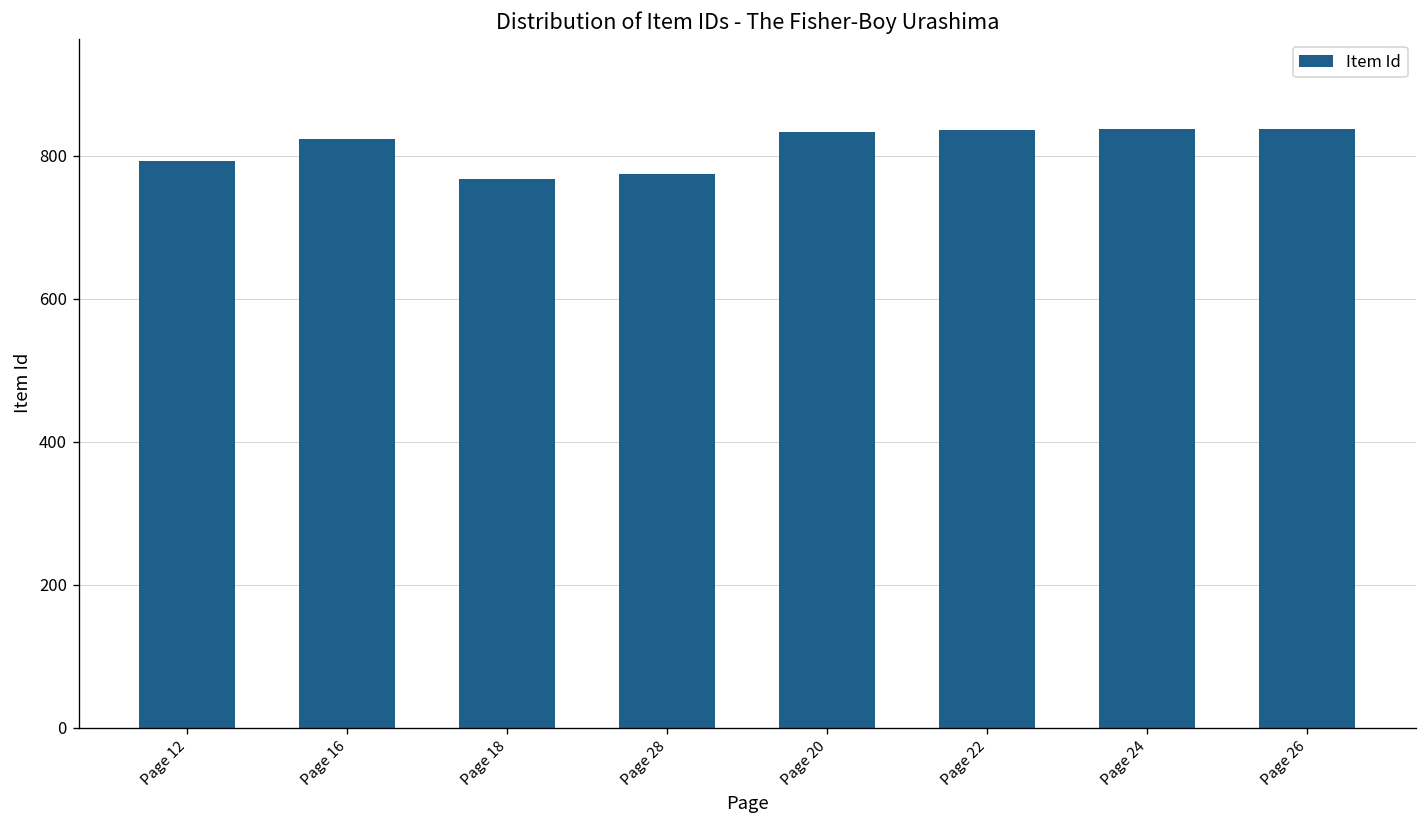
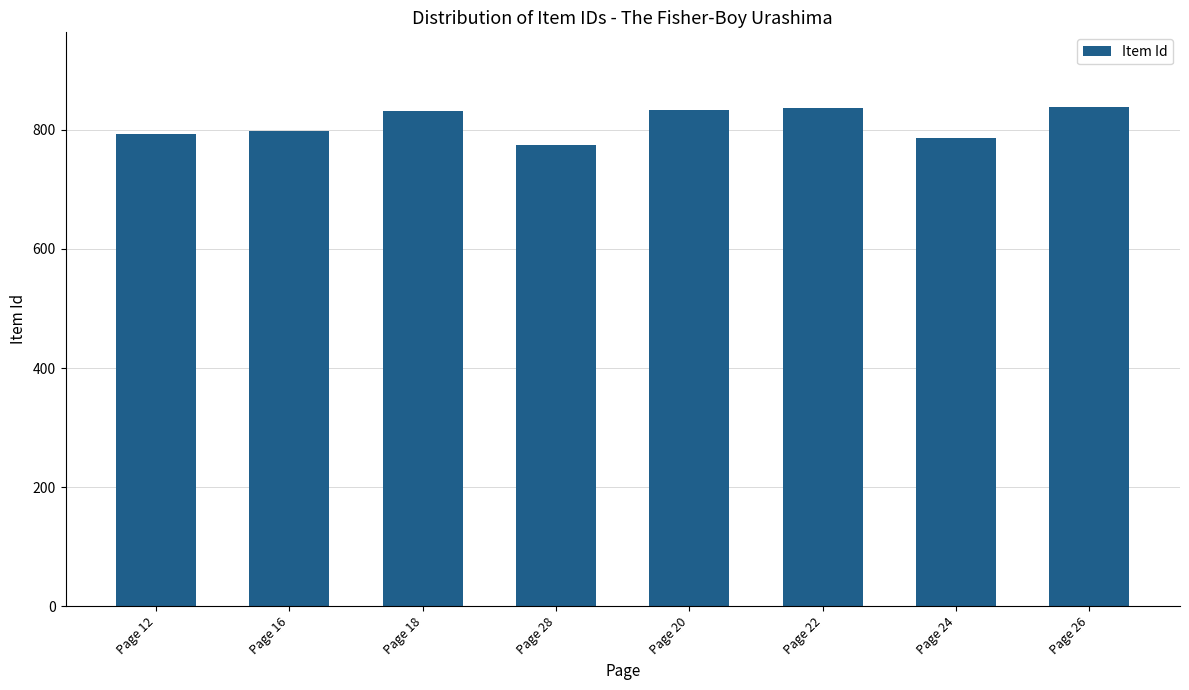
  {
    "Page 12": 790,
-   "Page 16": 820,
-   "Page 18": 770,
+   "Page 16": 800,
+   "Page 18": 830,
    "Page 28": 780,
    "Page 20": 830,
    "Page 22": 840,
-   "Page 24": 840,
+   "Page 24": 790,
    "Page 26": 840
  }
